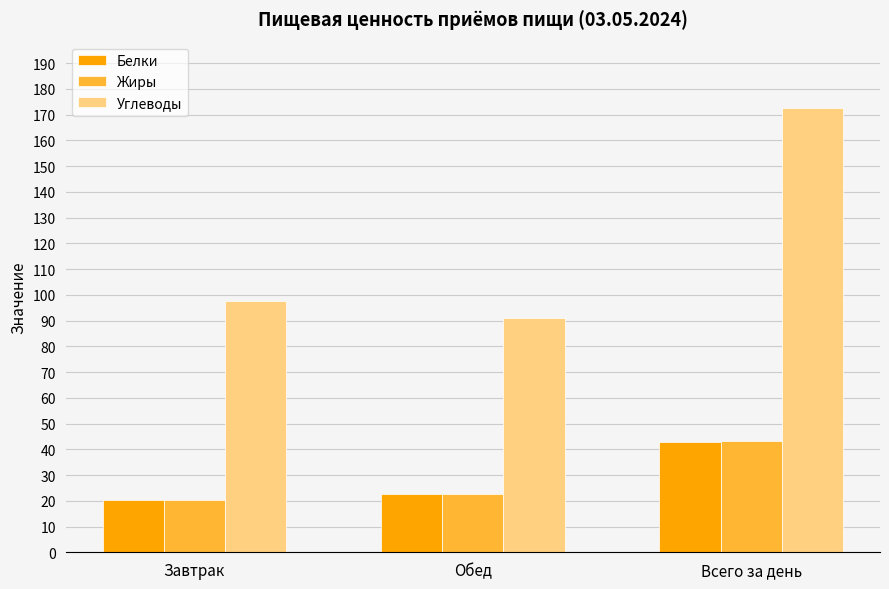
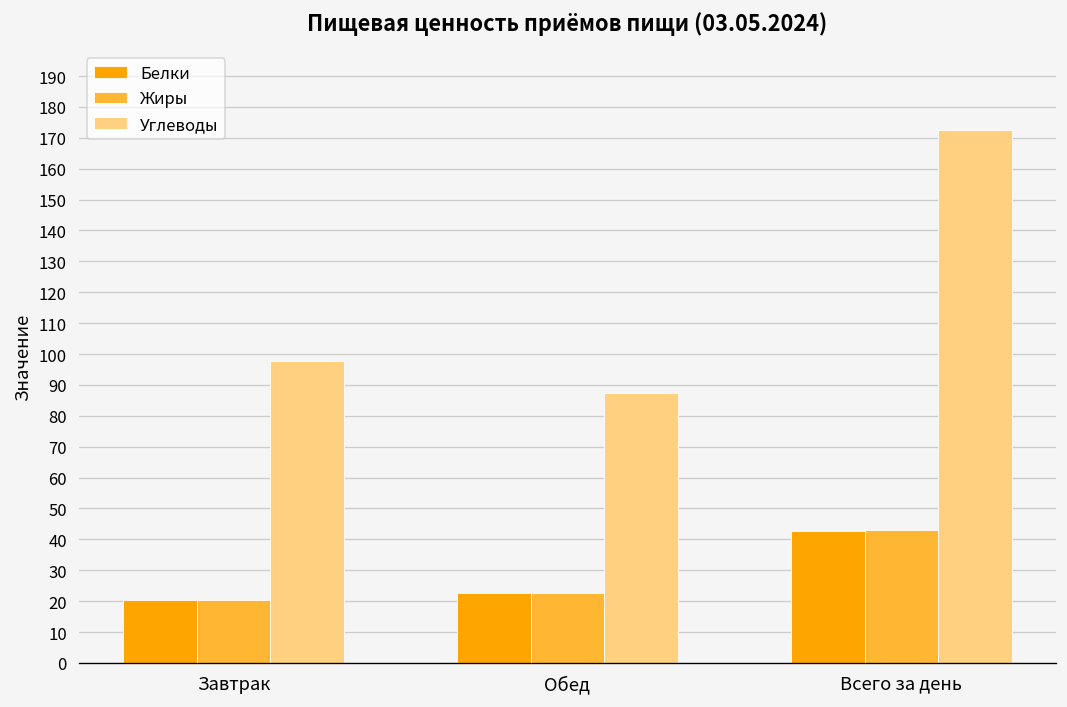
  {
    "Углеводы": {
      "Завтрак": 98,
-     "Обед": 91,
+     "Обед": 87,
      "Всего за день": 173
    }
  }
